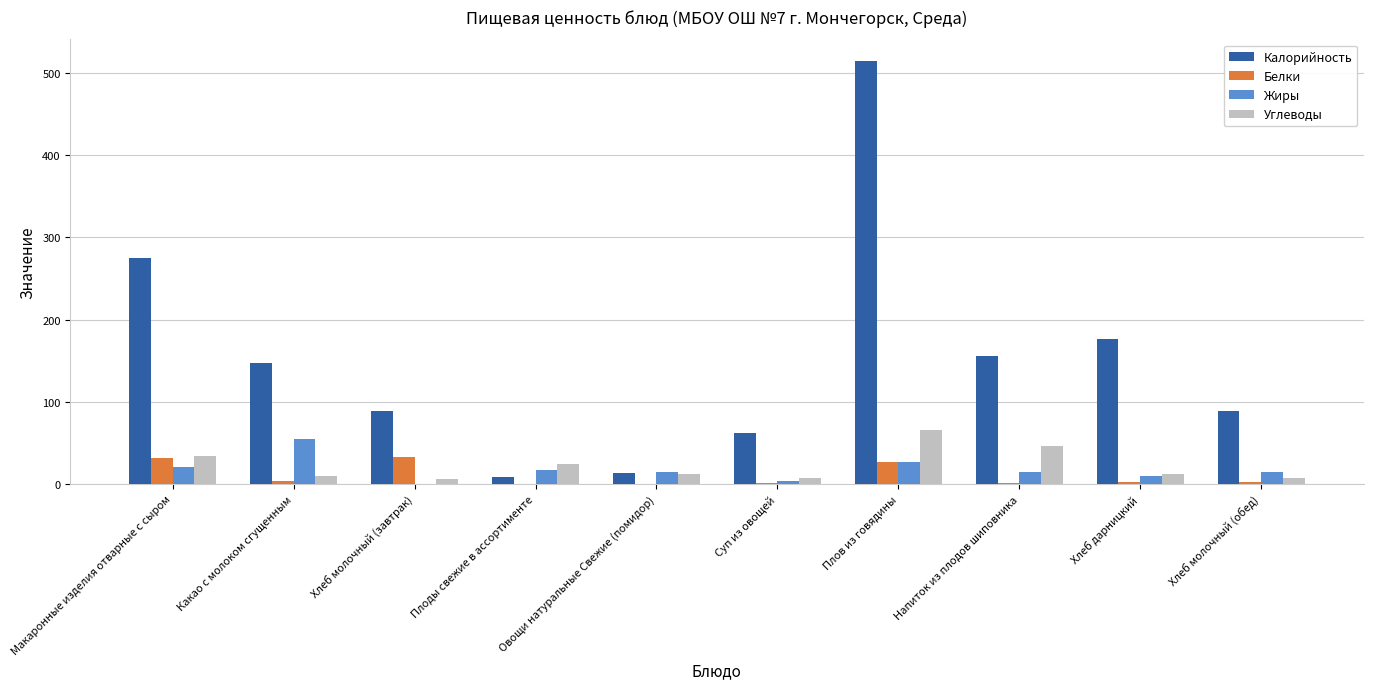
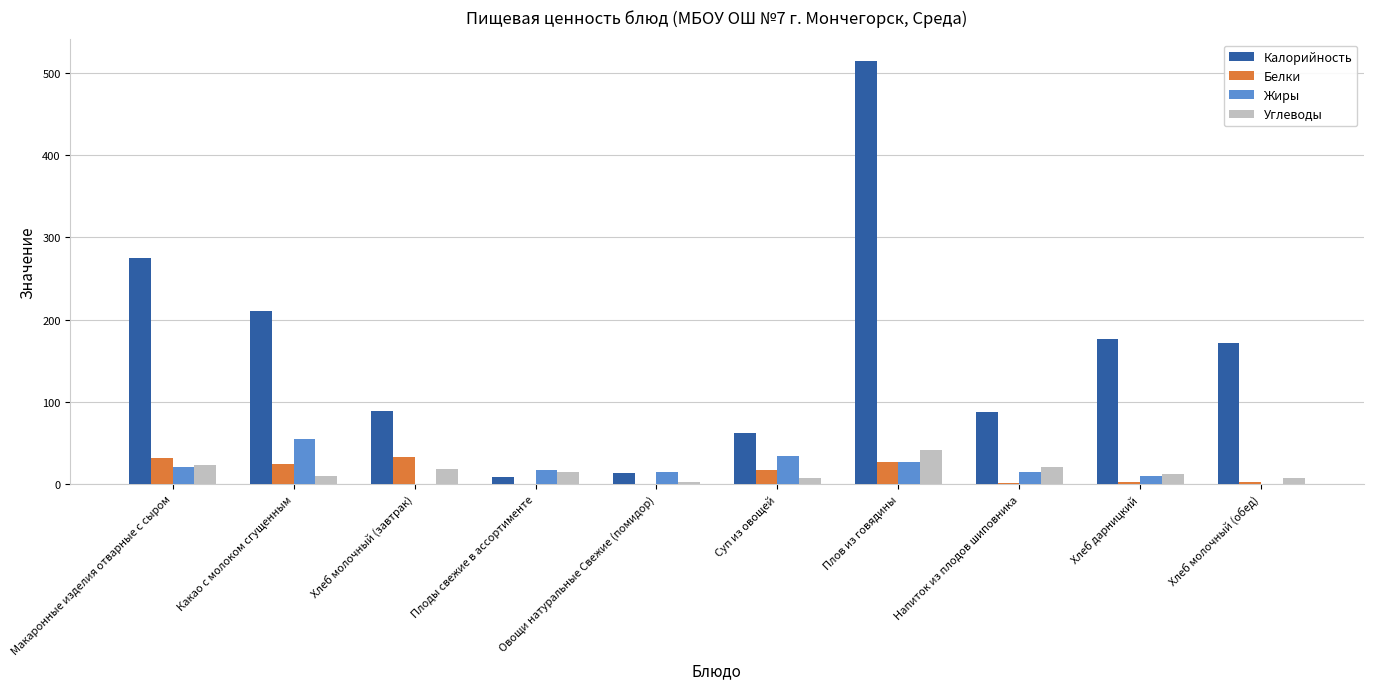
  {
    "Калорийность": {
      "Макаронные изделия отварные с сыром": 280,
-     "Какао с молоком сгущенным": 150,
+     "Какао с молоком сгущенным": 210,
      "Хлеб молочный (завтрак)": 90,
      "Плоды свежие в ассортименте": 10,
      "Овощи натуральные Свежие (помидор)": 10,
      "Суп из овощей": 60,
      "Плов из говядины": 520,
-     "Напиток из плодов шиповника": 160,
+     "Напиток из плодов шиповника": 90,
      "Хлеб дарницкий": 180,
-     "Хлеб молочный (обед)": 90
+     "Хлеб молочный (обед)": 170
    },
    "Белки": {
      "Макаронные изделия отварные с сыром": 30,
-     "Какао с молоком сгущенным": 0,
+     "Какао с молоком сгущенным": 20,
      "Хлеб молочный (завтрак)": 30,
-     "Суп из овощей": 0,
+     "Суп из овощей": 20,
      "Плов из говядины": 30
    },
    "Жиры": {
      "Макаронные изделия отварные с сыром": 20,
      "Какао с молоком сгущенным": 60,
      "Плоды свежие в ассортименте": 20,
      "Овощи натуральные Свежие (помидор)": 10,
-     "Суп из овощей": 0,
+     "Суп из овощей": 30,
      "Плов из говядины": 30,
      "Напиток из плодов шиповника": 20,
      "Хлеб дарницкий": 10,
-     "Хлеб молочный (обед)": 10
+     "Хлеб молочный (обед)": 0
    },
    "Углеводы": {
-     "Макаронные изделия отварные с сыром": 30,
+     "Макаронные изделия отварные с сыром": 20,
      "Какао с молоком сгущенным": 10,
-     "Хлеб молочный (завтрак)": 10,
-     "Плоды свежие в ассортименте": 20,
-     "Овощи натуральные Свежие (помидор)": 10,
+     "Хлеб молочный (завтрак)": 20,
+     "Плоды свежие в ассортименте": 10,
+     "Овощи натуральные Свежие (помидор)": 0,
      "Суп из овощей": 10,
-     "Плов из говядины": 70,
-     "Напиток из плодов шиповника": 50,
+     "Плов из говядины": 40,
+     "Напиток из плодов шиповника": 20,
      "Хлеб дарницкий": 10,
      "Хлеб молочный (обед)": 10
    }
  }
